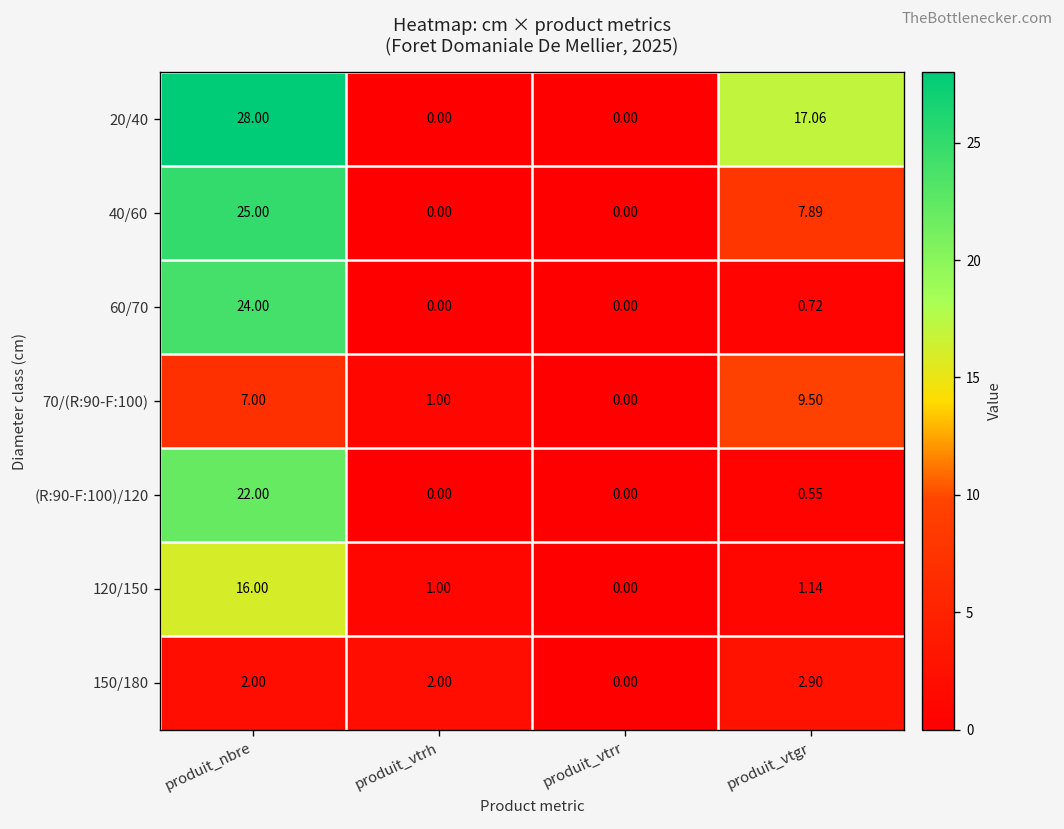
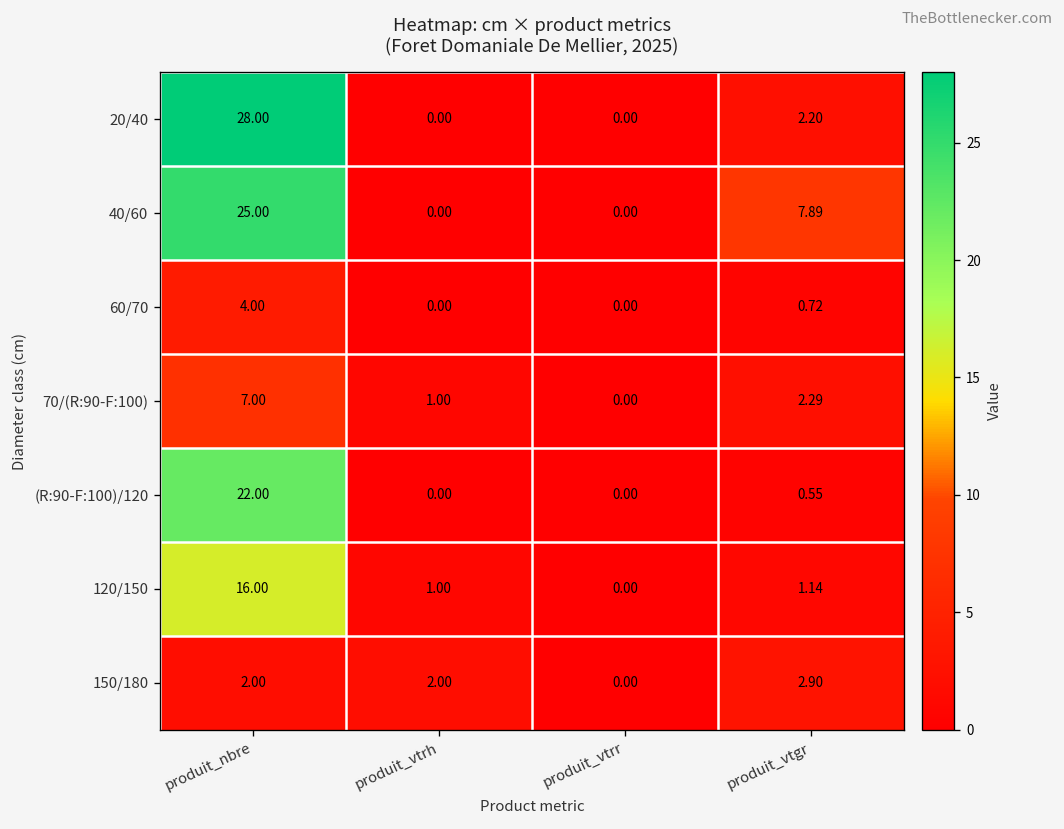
  {
    "20/40": {
      "produit_nbre": 28.00,
      "produit_vtrh": 0.00,
      "produit_vtrr": 0.00,
-     "produit_vtgr": 17.06
+     "produit_vtgr": 2.20
    },
    "40/60": {
      "produit_nbre": 25.00,
      "produit_vtrh": 0.00,
      "produit_vtrr": 0.00,
      "produit_vtgr": 7.89
    },
    "60/70": {
-     "produit_nbre": 24.00,
+     "produit_nbre": 4.00,
      "produit_vtrh": 0.00,
      "produit_vtrr": 0.00,
      "produit_vtgr": 0.72
    },
    "70/(R:90-F:100)": {
      "produit_nbre": 7.00,
      "produit_vtrh": 1.00,
      "produit_vtrr": 0.00,
-     "produit_vtgr": 9.50
+     "produit_vtgr": 2.29
    },
    "(R:90-F:100)/120": {
      "produit_nbre": 22.00,
      "produit_vtrh": 0.00,
      "produit_vtrr": 0.00,
      "produit_vtgr": 0.55
    },
    "120/150": {
      "produit_nbre": 16.00,
      "produit_vtrh": 1.00,
      "produit_vtrr": 0.00,
      "produit_vtgr": 1.14
    },
    "150/180": {
      "produit_nbre": 2.00,
      "produit_vtrh": 2.00,
      "produit_vtrr": 0.00,
      "produit_vtgr": 2.90
    }
  }
